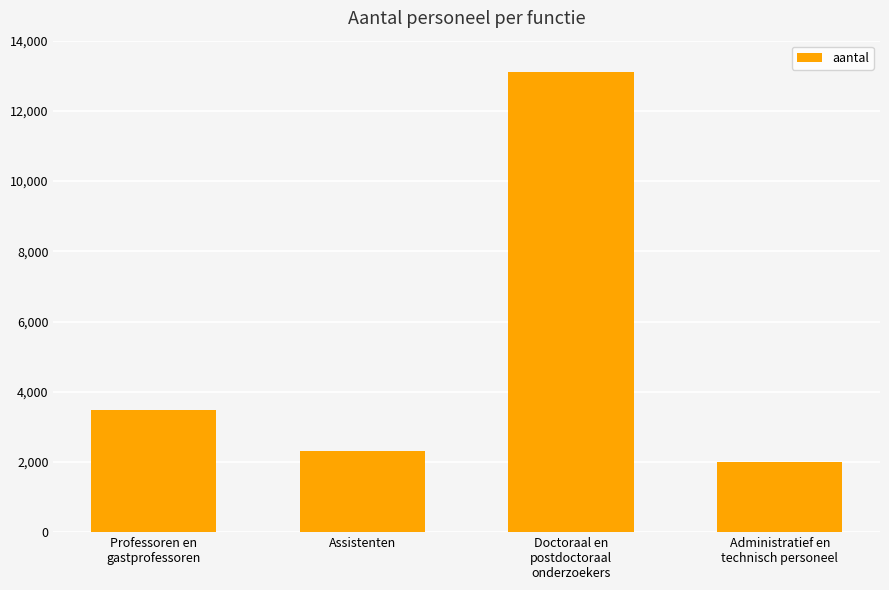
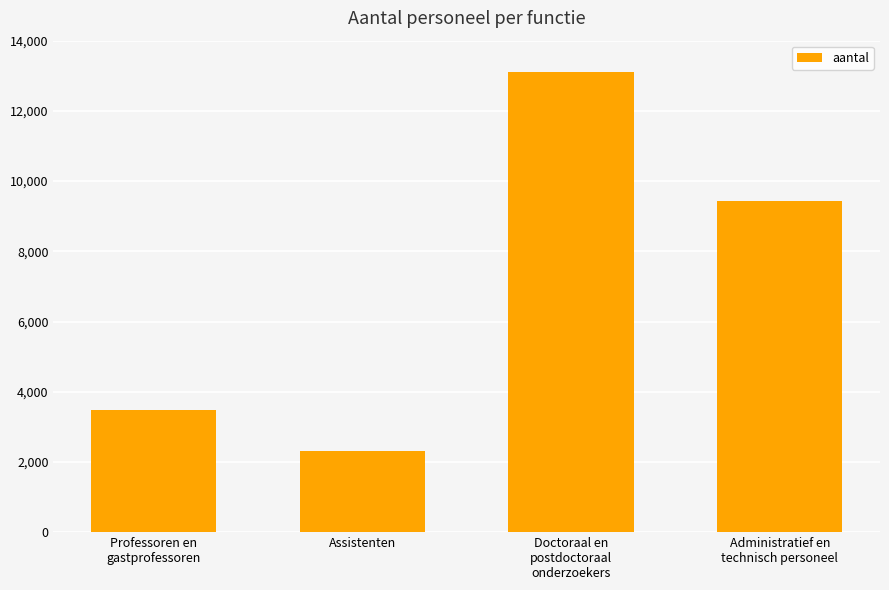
  {
    "Professoren en gastprofessoren": "3,500",
    "Assistenten": "2,300",
    "Doctoraal en postdoctoraal onderzoekers": "13,100",
-   "Administratief en technisch personeel": "2,000"
+   "Administratief en technisch personeel": "9,400"
  }
